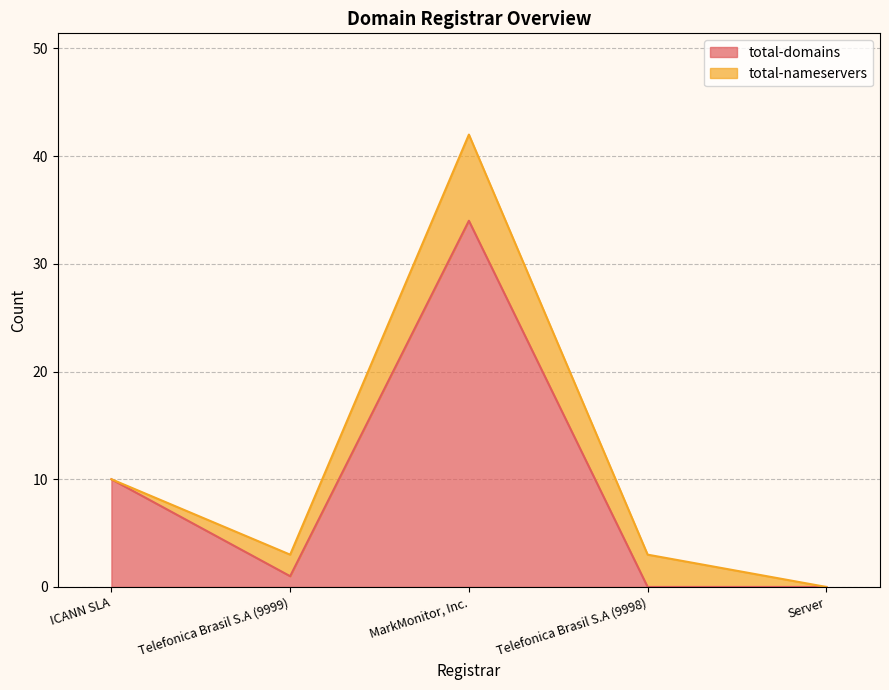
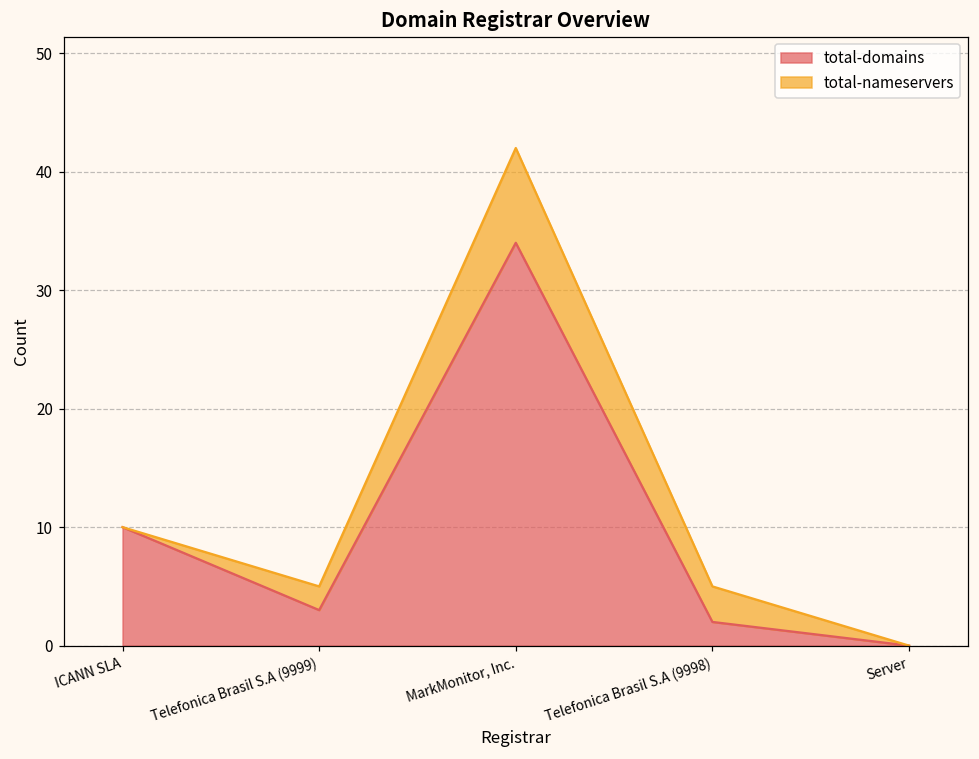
  {
    "total-domains": {
-     "Telefonica Brasil S.A (9999)": 1,
+     "Telefonica Brasil S.A (9999)": 3,
      "MarkMonitor, Inc.": 34,
-     "Telefonica Brasil S.A (9998)": 0
+     "Telefonica Brasil S.A (9998)": 2
    },
    "total-nameservers": {
      "Telefonica Brasil S.A (9999)": 2,
      "MarkMonitor, Inc.": 8,
      "Telefonica Brasil S.A (9998)": 3
    }
  }
